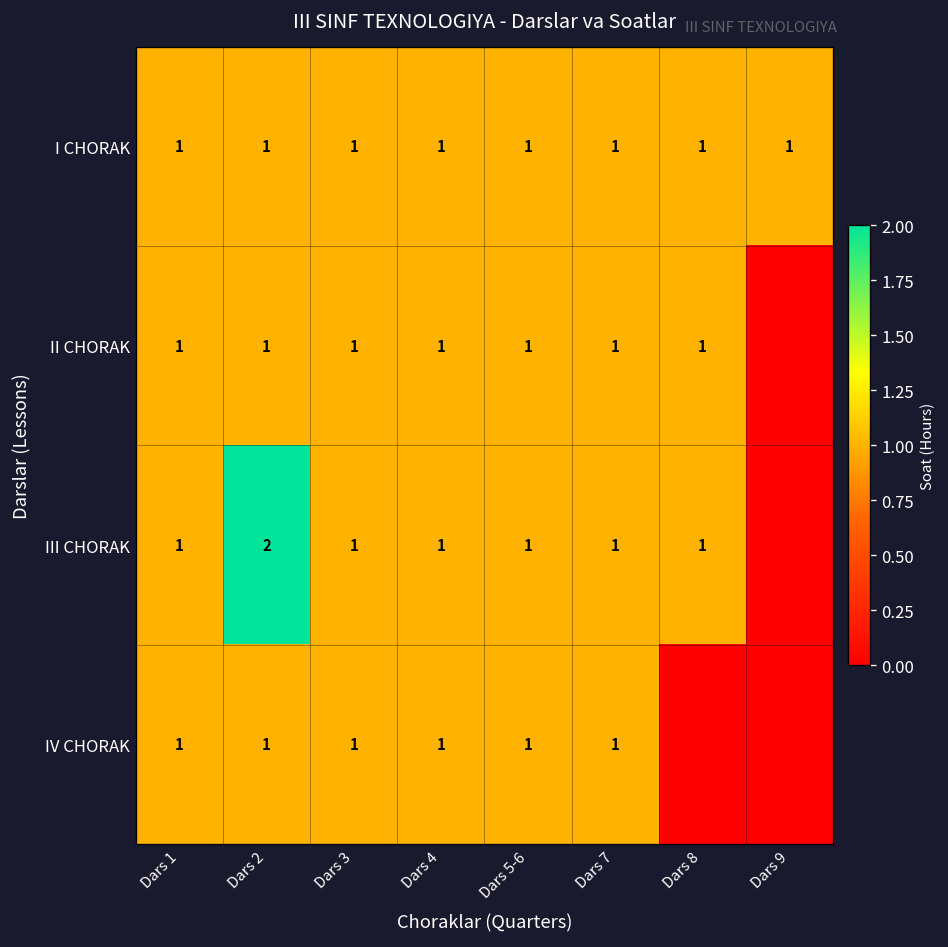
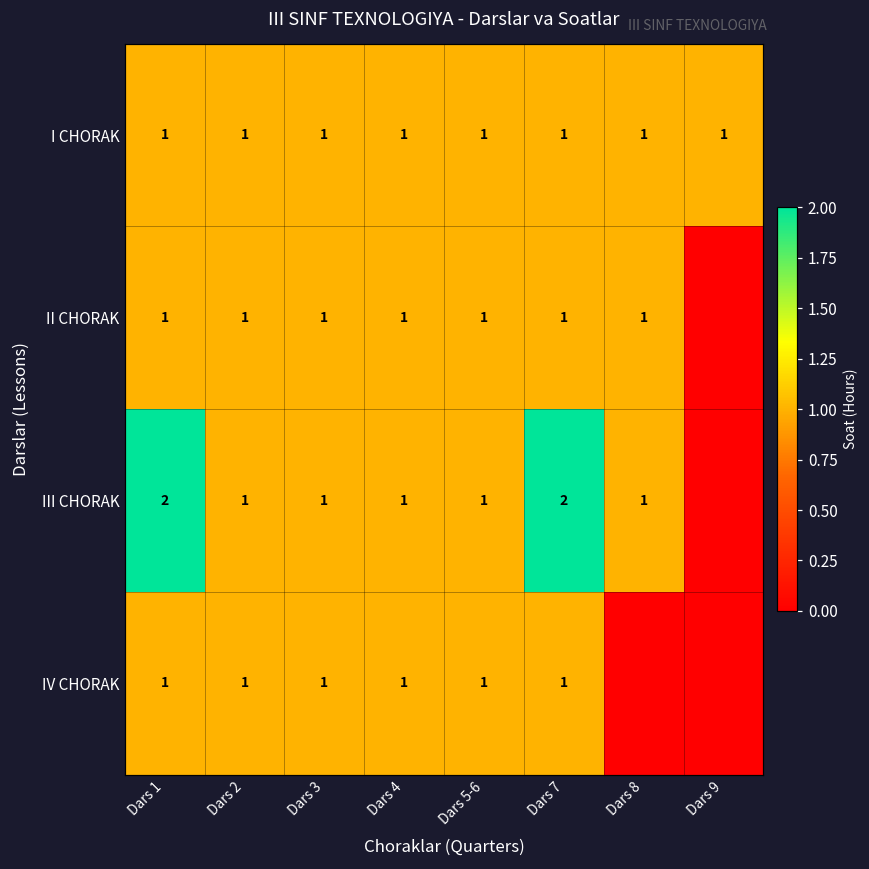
  {
    "I CHORAK": {
      "Dars 1": 1,
      "Dars 2": 1,
      "Dars 3": 1,
      "Dars 4": 1,
      "Dars 5-6": 1,
      "Dars 7": 1,
      "Dars 8": 1,
      "Dars 9": 1
    },
    "II CHORAK": {
      "Dars 1": 1,
      "Dars 2": 1,
      "Dars 3": 1,
      "Dars 4": 1,
      "Dars 5-6": 1,
      "Dars 7": 1,
      "Dars 8": 1
    },
    "III CHORAK": {
-     "Dars 1": 1,
-     "Dars 2": 2,
+     "Dars 1": 2,
+     "Dars 2": 1,
      "Dars 3": 1,
      "Dars 4": 1,
      "Dars 5-6": 1,
-     "Dars 7": 1,
+     "Dars 7": 2,
      "Dars 8": 1
    },
    "IV CHORAK": {
      "Dars 1": 1,
      "Dars 2": 1,
      "Dars 3": 1,
      "Dars 4": 1,
      "Dars 5-6": 1,
      "Dars 7": 1
    }
  }
